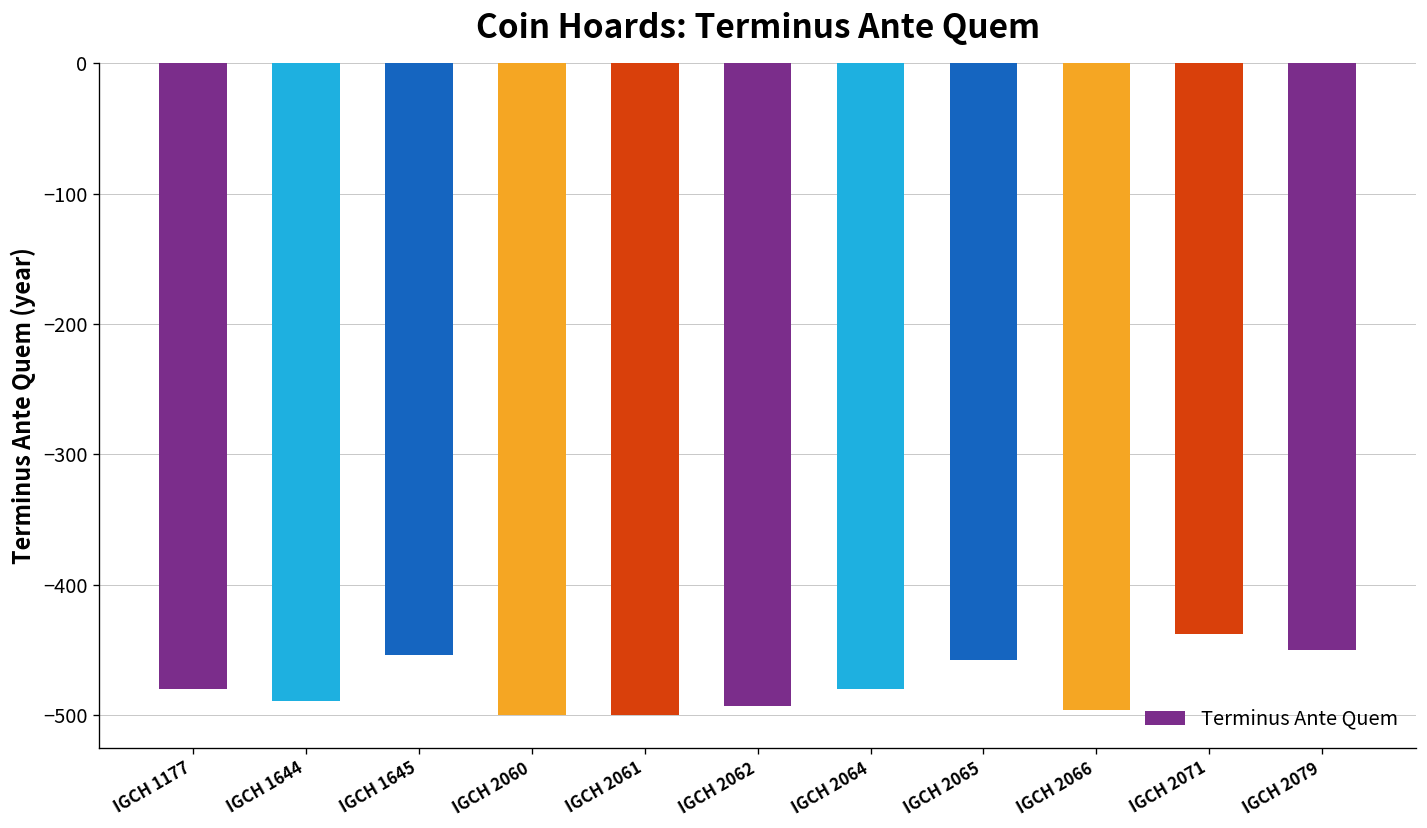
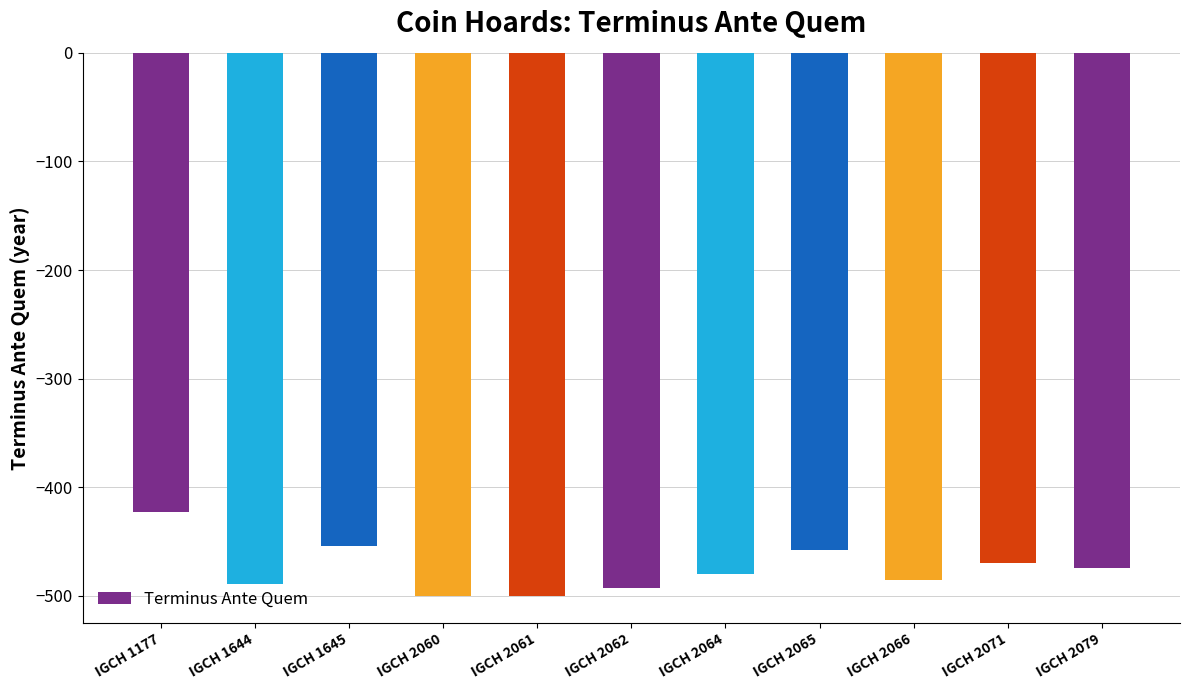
  {
-   "IGCH 1177": -480,
+   "IGCH 1177": -423,
    "IGCH 1644": -489,
    "IGCH 1645": -454,
    "IGCH 2060": -500,
    "IGCH 2061": -500,
    "IGCH 2062": -493,
    "IGCH 2064": -480,
    "IGCH 2065": -458,
-   "IGCH 2066": -496,
-   "IGCH 2071": -438,
-   "IGCH 2079": -450
+   "IGCH 2066": -485,
+   "IGCH 2071": -470,
+   "IGCH 2079": -474
  }
